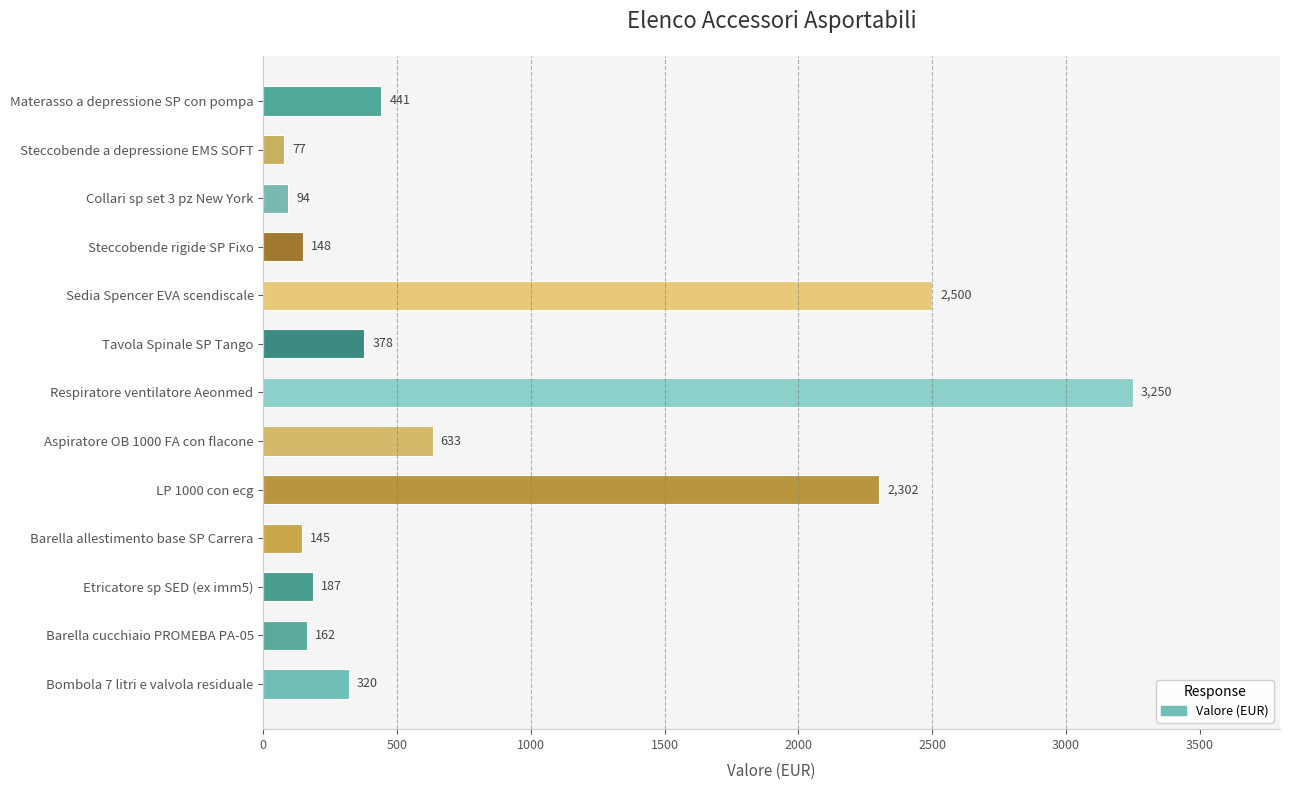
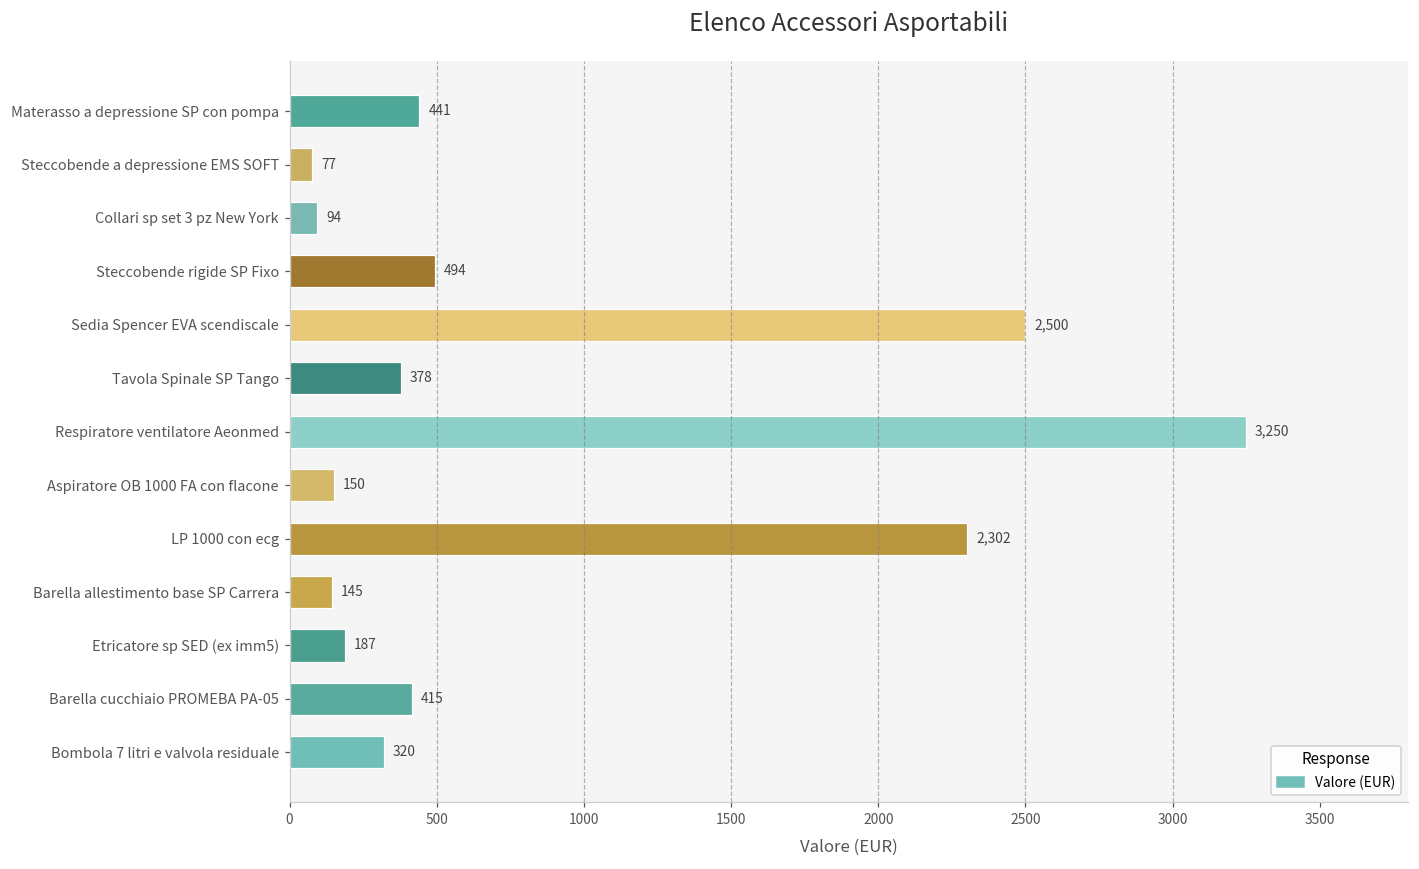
  {
    "Materasso a depressione SP con pompa": "441",
    "Steccobende a depressione EMS SOFT": "77",
    "Collari sp set 3 pz New York": "94",
-   "Steccobende rigide SP Fixo": "148",
+   "Steccobende rigide SP Fixo": "494",
    "Sedia Spencer EVA scendiscale": "2,500",
    "Tavola Spinale SP Tango": "378",
    "Respiratore ventilatore Aeonmed": "3,250",
-   "Aspiratore OB 1000 FA con flacone": "633",
+   "Aspiratore OB 1000 FA con flacone": "150",
    "LP 1000 con ecg": "2,302",
    "Barella allestimento base SP Carrera": "145",
    "Etricatore sp SED (ex imm5)": "187",
-   "Barella cucchiaio PROMEBA PA-05": "162",
+   "Barella cucchiaio PROMEBA PA-05": "415",
    "Bombola 7 litri e valvola residuale": "320"
  }
